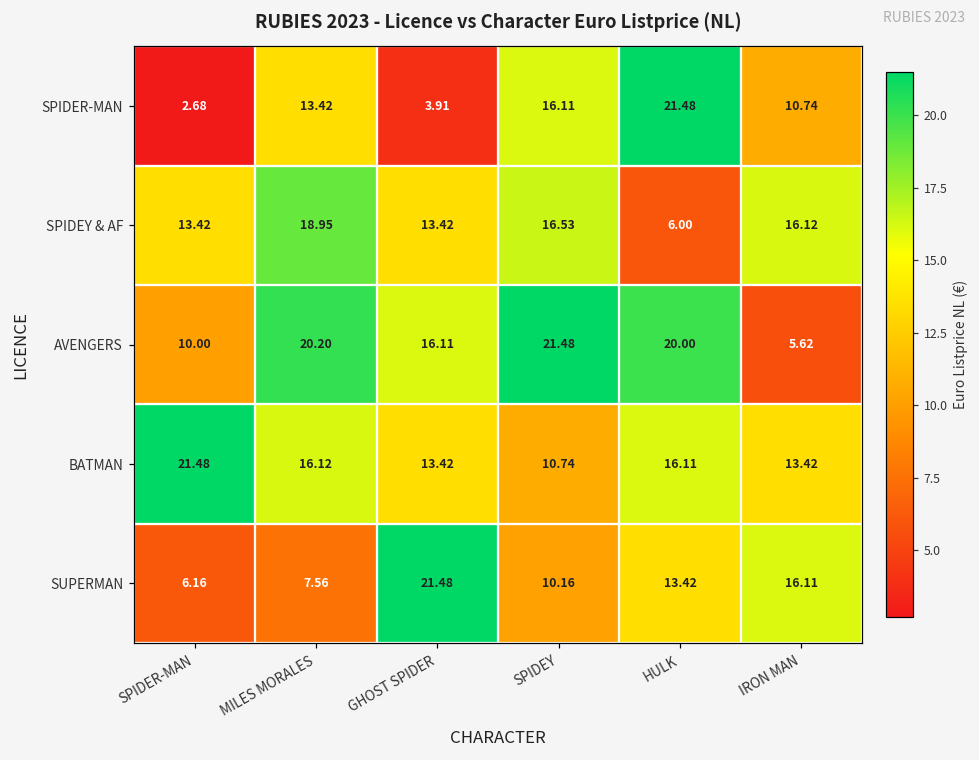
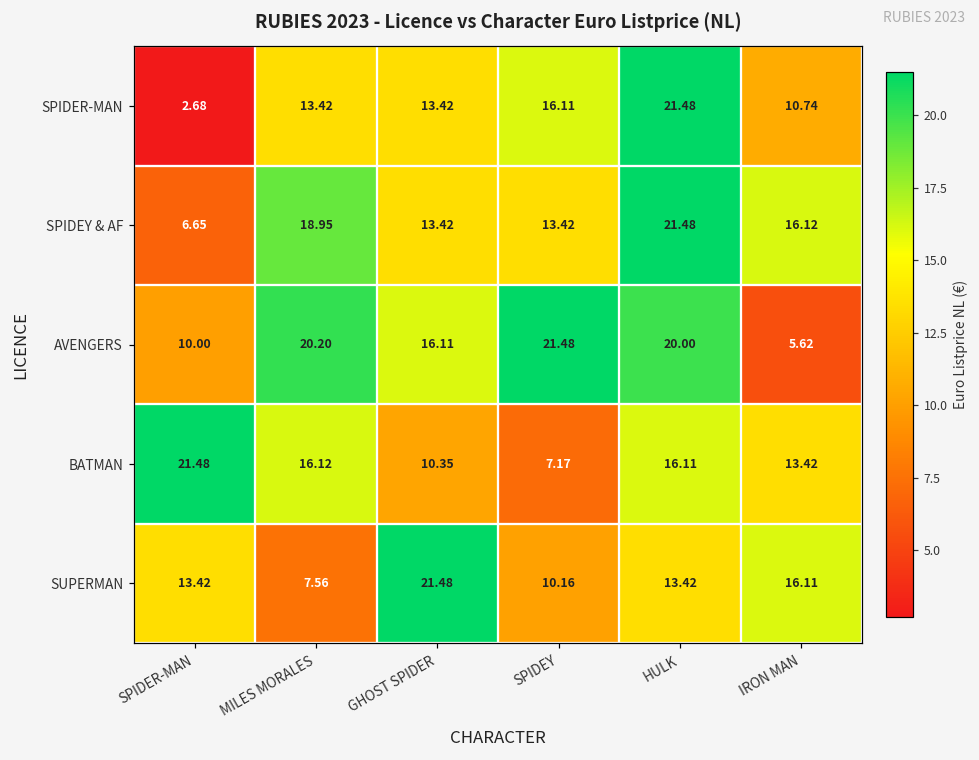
  {
    "SPIDER-MAN": {
      "SPIDER-MAN": 2.68,
      "MILES MORALES": 13.42,
-     "GHOST SPIDER": 3.91,
+     "GHOST SPIDER": 13.42,
      "SPIDEY": 16.11,
      "HULK": 21.48,
      "IRON MAN": 10.74
    },
    "SPIDEY & AF": {
-     "SPIDER-MAN": 13.42,
+     "SPIDER-MAN": 6.65,
      "MILES MORALES": 18.95,
      "GHOST SPIDER": 13.42,
-     "SPIDEY": 16.53,
-     "HULK": 6.00,
+     "SPIDEY": 13.42,
+     "HULK": 21.48,
      "IRON MAN": 16.12
    },
    "AVENGERS": {
      "SPIDER-MAN": 10.00,
      "MILES MORALES": 20.20,
      "GHOST SPIDER": 16.11,
      "SPIDEY": 21.48,
      "HULK": 20.00,
      "IRON MAN": 5.62
    },
    "BATMAN": {
      "SPIDER-MAN": 21.48,
      "MILES MORALES": 16.12,
-     "GHOST SPIDER": 13.42,
-     "SPIDEY": 10.74,
+     "GHOST SPIDER": 10.35,
+     "SPIDEY": 7.17,
      "HULK": 16.11,
      "IRON MAN": 13.42
    },
    "SUPERMAN": {
-     "SPIDER-MAN": 6.16,
+     "SPIDER-MAN": 13.42,
      "MILES MORALES": 7.56,
      "GHOST SPIDER": 21.48,
      "SPIDEY": 10.16,
      "HULK": 13.42,
      "IRON MAN": 16.11
    }
  }
